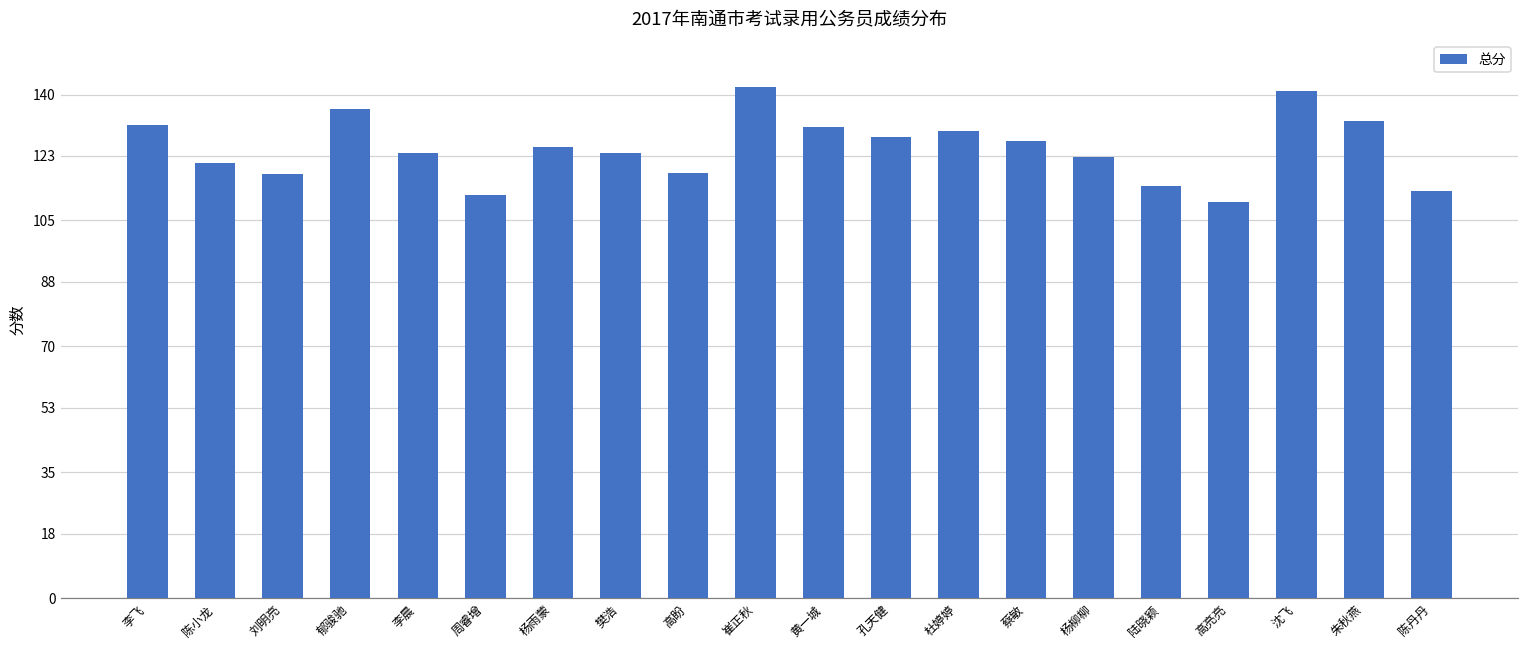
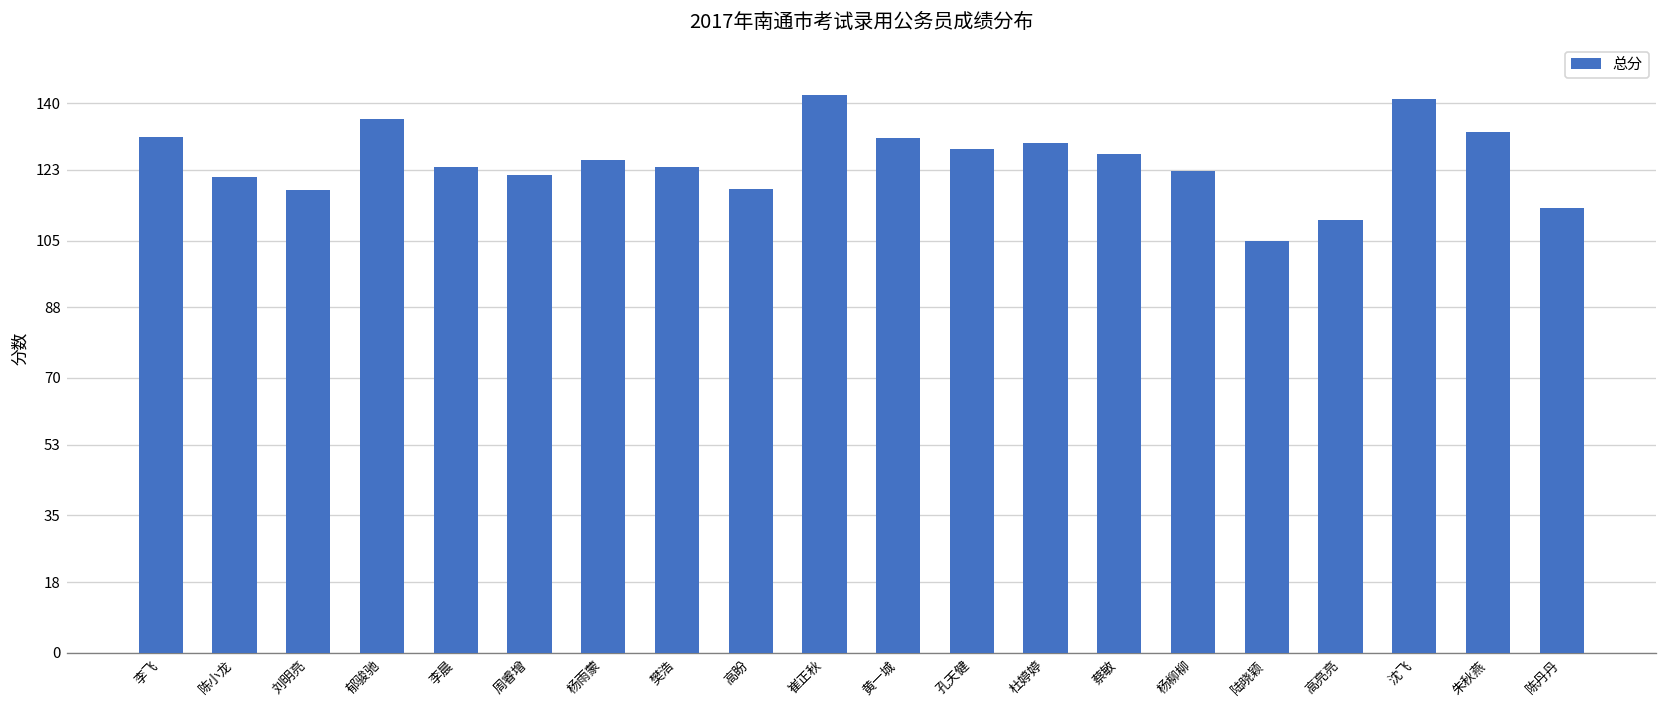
  {
    "李飞": 132,
    "陈小龙": 121,
    "刘明亮": 118,
    "郁骏驰": 136,
    "李晨": 124,
-   "周睿增": 112,
+   "周睿增": 122,
    "杨雨蒙": 126,
    "樊浩": 124,
    "高盼": 118,
    "崔正秋": 142,
    "黄一城": 131,
    "孔天健": 128,
    "杜婷婷": 130,
    "蔡敏": 127,
    "杨柳柳": 123,
-   "陆晓颖": 115,
+   "陆晓颖": 105,
    "高亮亮": 110,
    "沈飞": 141,
    "朱秋燕": 133,
    "陈丹丹": 113
  }
